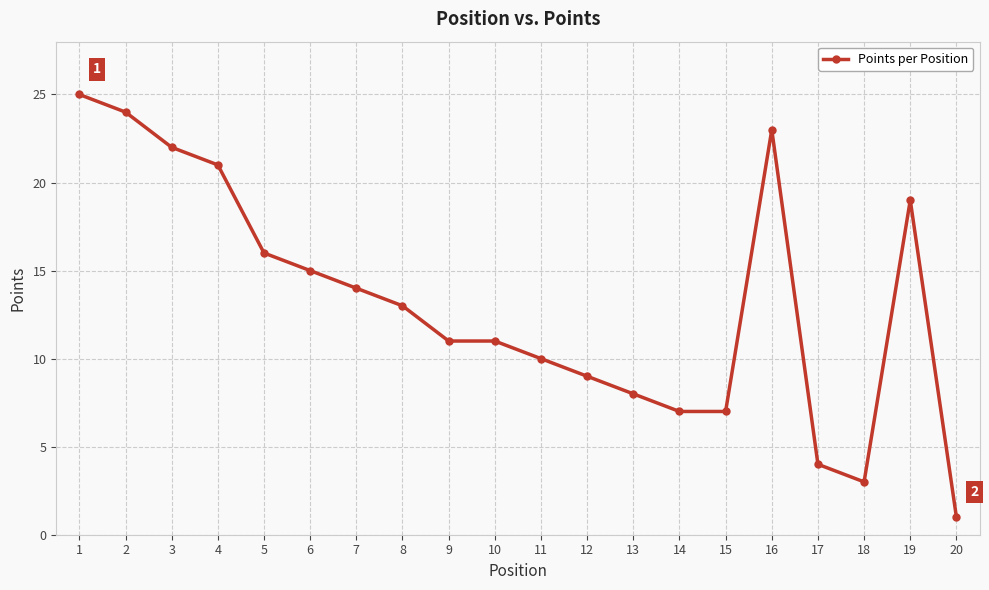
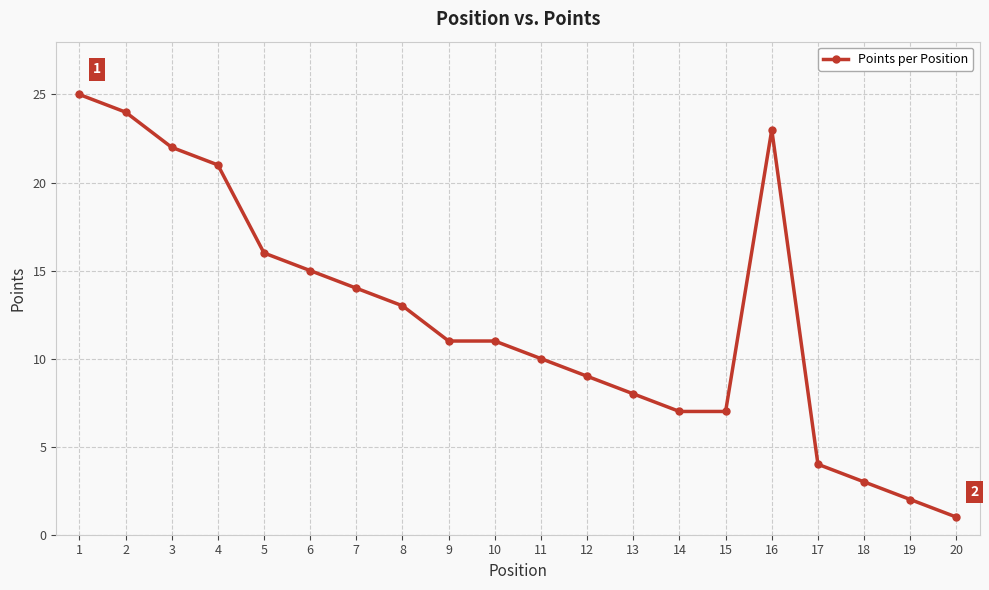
  {
    "2": 24,
    "3": 22,
    "4": 21,
    "5": 16,
    "6": 15,
    "7": 14,
    "8": 13,
    "9": 11,
    "10": 11,
    "11": 10,
    "12": 9,
    "13": 8,
    "14": 7,
    "15": 7,
    "16": 23,
    "17": 4,
    "18": 3,
-   "19": 19
+   "19": 2
  }
